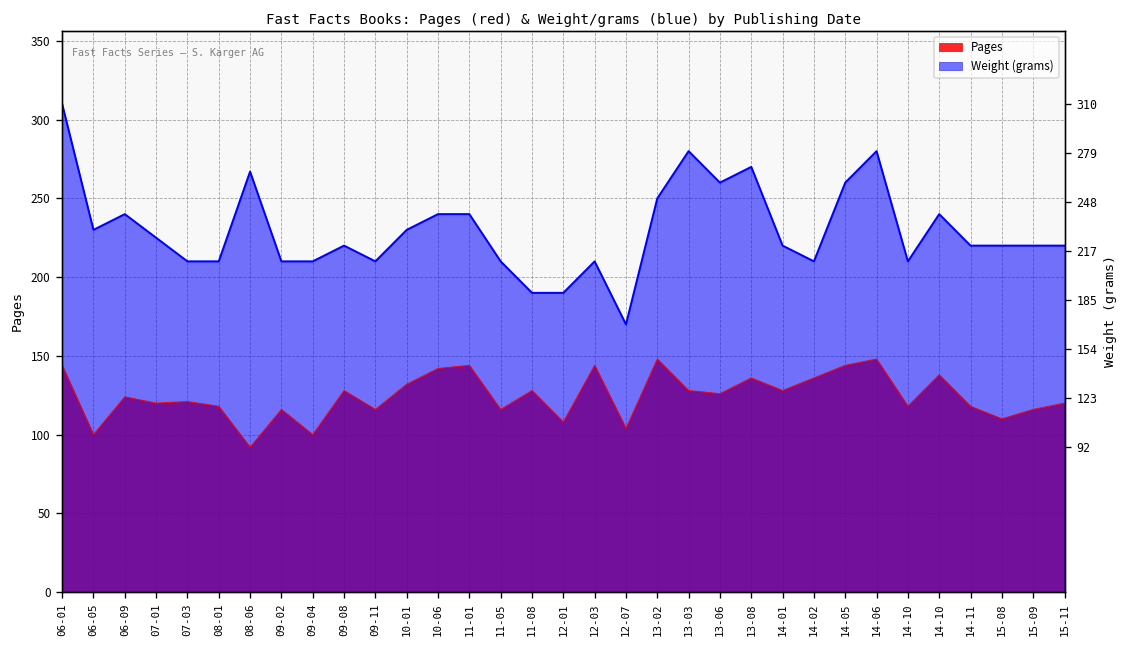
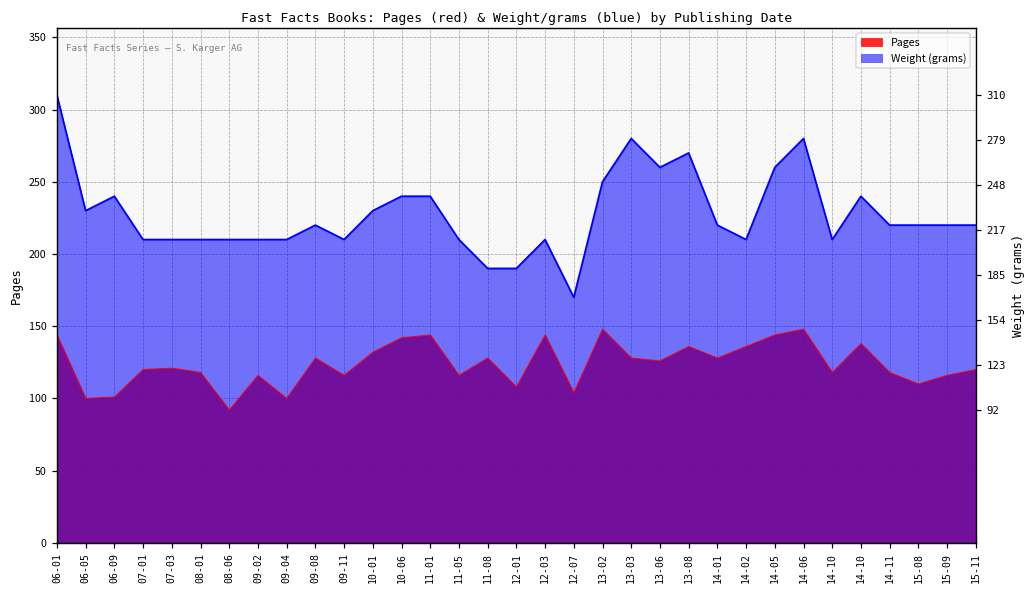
  {
    "Pages": {
      "06-01": 144,
      "06-05": 100,
-     "06-09": 124,
+     "06-09": 101,
      "07-01": 120,
      "07-03": 121,
      "08-01": 118,
      "08-06": 92,
      "09-02": 116,
      "09-04": 100,
      "09-08": 128,
      "09-11": 116,
      "10-01": 132,
      "10-06": 142,
      "11-01": 144,
      "11-05": 116,
      "11-08": 128,
      "12-01": 108,
      "12-03": 144,
      "12-07": 104,
      "13-02": 148,
      "13-03": 128,
      "13-06": 126,
      "13-08": 136,
      "14-01": 128,
      "14-02": 136,
      "14-05": 144,
      "14-06": 148,
      "14-11": 118,
      "15-08": 110,
      "15-09": 116,
      "15-11": 120
    },
    "Weight (grams)": {
      "06-01": 310,
      "06-05": 230,
      "06-09": 240,
-     "07-01": 225,
+     "07-01": 210,
      "07-03": 210,
      "08-01": 210,
-     "08-06": 267,
+     "08-06": 210,
      "09-02": 210,
      "09-04": 210,
      "09-08": 220,
      "09-11": 210,
      "10-01": 230,
      "10-06": 240,
      "11-01": 240,
      "11-05": 210,
      "11-08": 190,
      "12-01": 190,
      "12-03": 210,
      "12-07": 170,
      "13-02": 250,
      "13-03": 280,
      "13-06": 260,
      "13-08": 270,
      "14-01": 220,
      "14-02": 210,
      "14-05": 260,
      "14-06": 280,
      "14-11": 220,
      "15-08": 220,
      "15-09": 220,
      "15-11": 220
    }
  }
